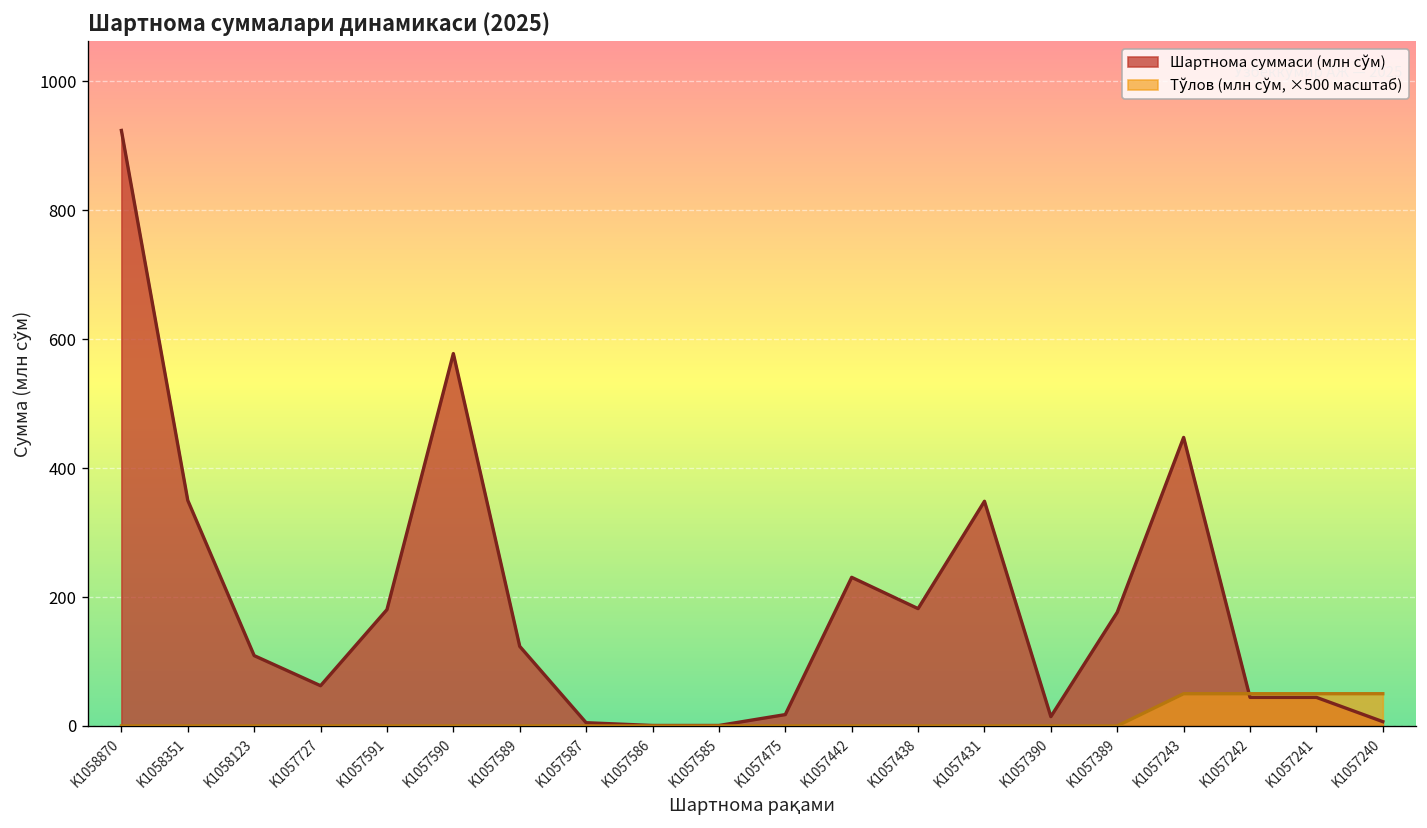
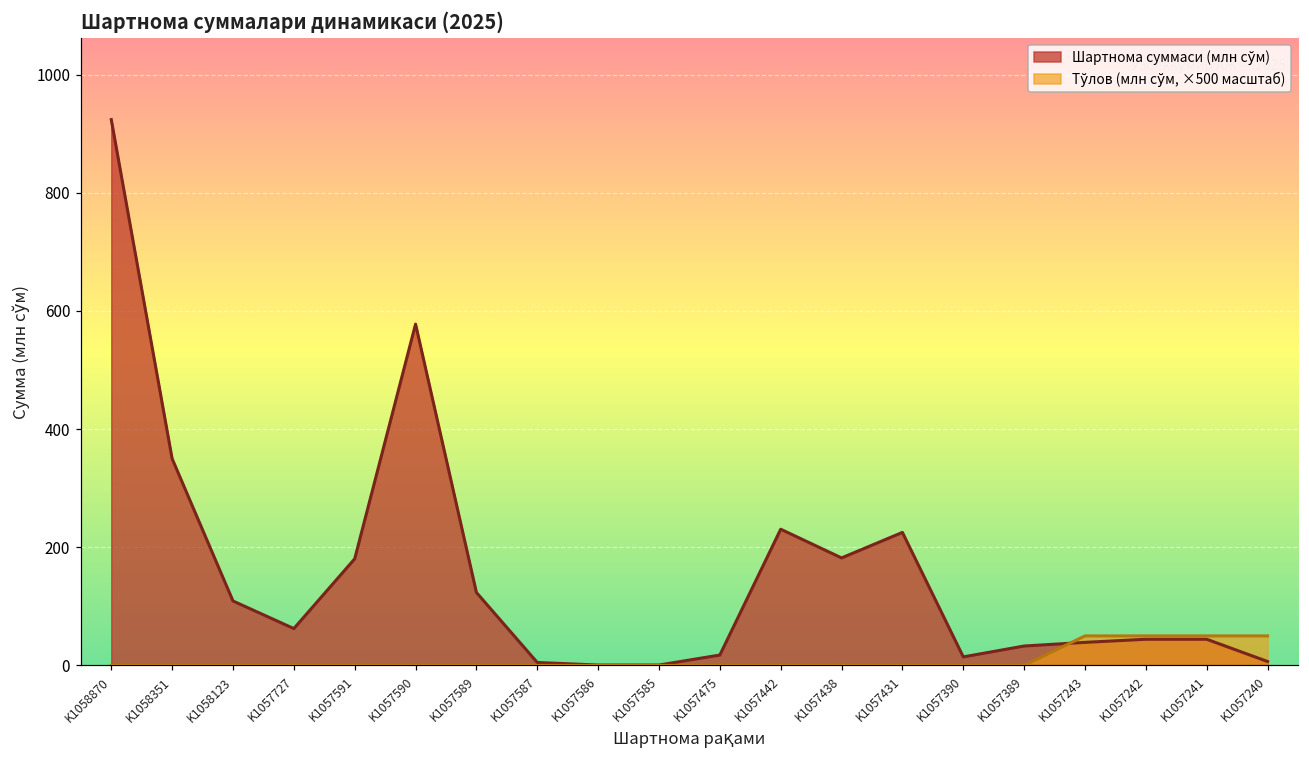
  {
    "Шартнома суммаси (млн сўм)": {
      "K1058870": 920,
      "K1058351": 350,
      "K1058123": 110,
      "K1057727": 60,
      "K1057591": 180,
      "K1057590": 580,
      "K1057589": 120,
      "K1057587": 0,
      "K1057475": 20,
      "K1057442": 230,
      "K1057438": 180,
-     "K1057431": 350,
+     "K1057431": 230,
      "K1057390": 10,
-     "K1057389": 180,
-     "K1057243": 450,
+     "K1057389": 30,
+     "K1057243": 40,
      "K1057242": 40,
      "K1057241": 40,
      "K1057240": 10
    },
    "Тўлов (млн сўм, ×500 масштаб)": {
      "K1058870": 0,
      "K1058351": 0,
      "K1058123": 0,
      "K1057727": 0,
      "K1057591": 0,
      "K1057590": 0,
      "K1057589": 0,
      "K1057587": 0,
      "K1057475": 0,
      "K1057442": 0,
      "K1057438": 0,
      "K1057431": 0,
      "K1057390": 0,
      "K1057389": 0,
      "K1057243": 50,
      "K1057242": 50,
      "K1057241": 50,
      "K1057240": 50
    }
  }
